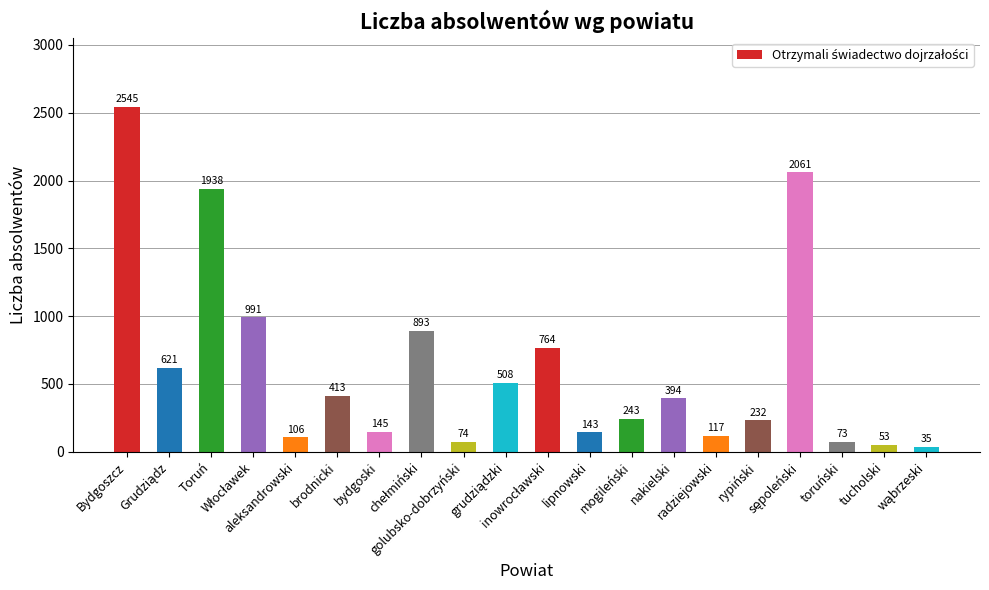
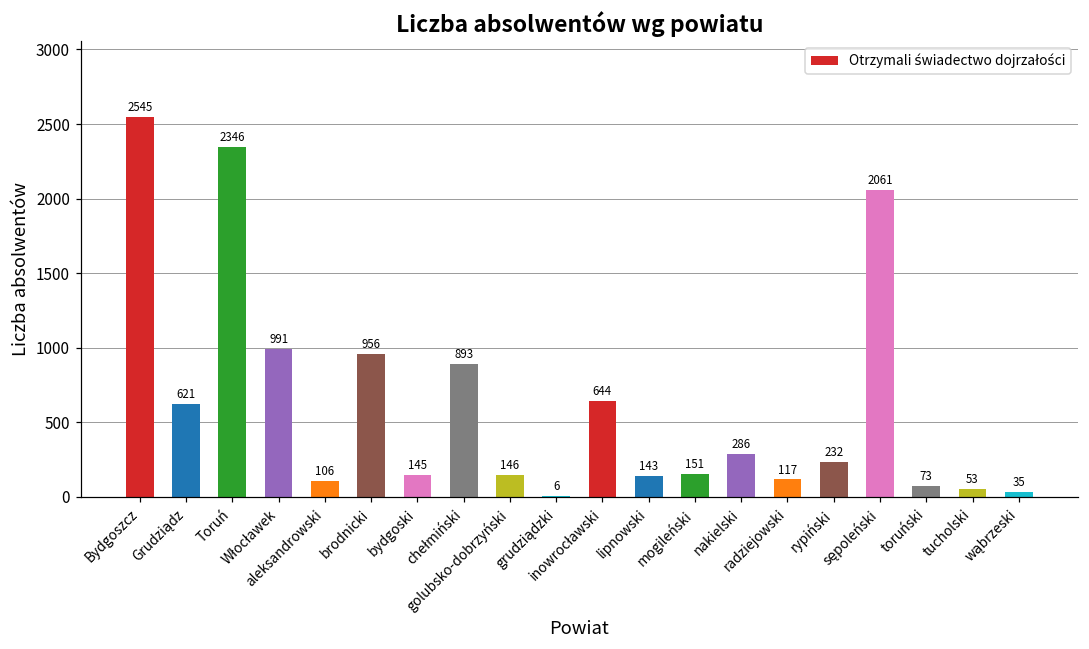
  {
    "Bydgoszcz": 2545,
    "Grudziądz": 621,
-   "Toruń": 1938,
+   "Toruń": 2346,
    "Włocławek": 991,
    "aleksandrowski": 106,
-   "brodnicki": 413,
+   "brodnicki": 956,
    "bydgoski": 145,
    "chełmiński": 893,
-   "golubsko-dobrzyński": 74,
-   "grudziądzki": 508,
-   "inowrocławski": 764,
+   "golubsko-dobrzyński": 146,
+   "grudziądzki": 6,
+   "inowrocławski": 644,
    "lipnowski": 143,
-   "mogileński": 243,
-   "nakielski": 394,
+   "mogileński": 151,
+   "nakielski": 286,
    "radziejowski": 117,
    "rypiński": 232,
    "sępoleński": 2061,
    "toruński": 73,
    "tucholski": 53,
    "wąbrzeski": 35
  }
